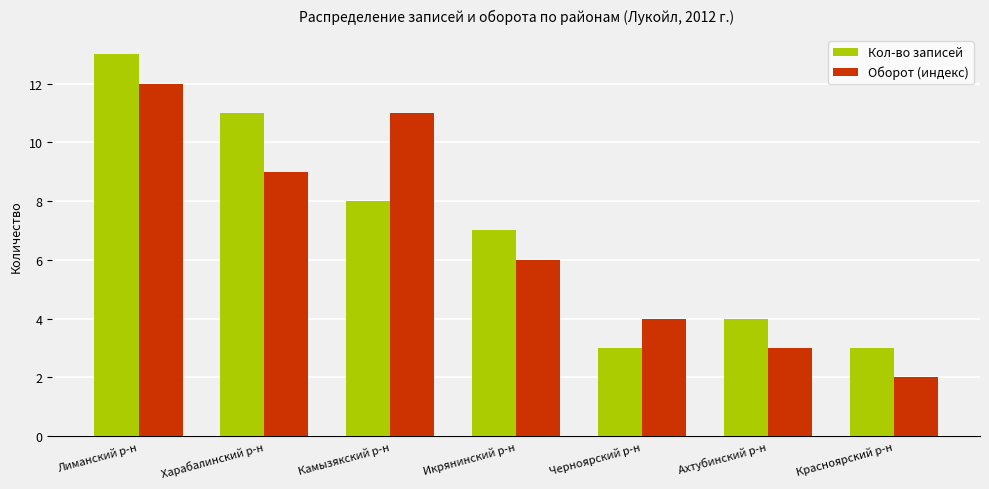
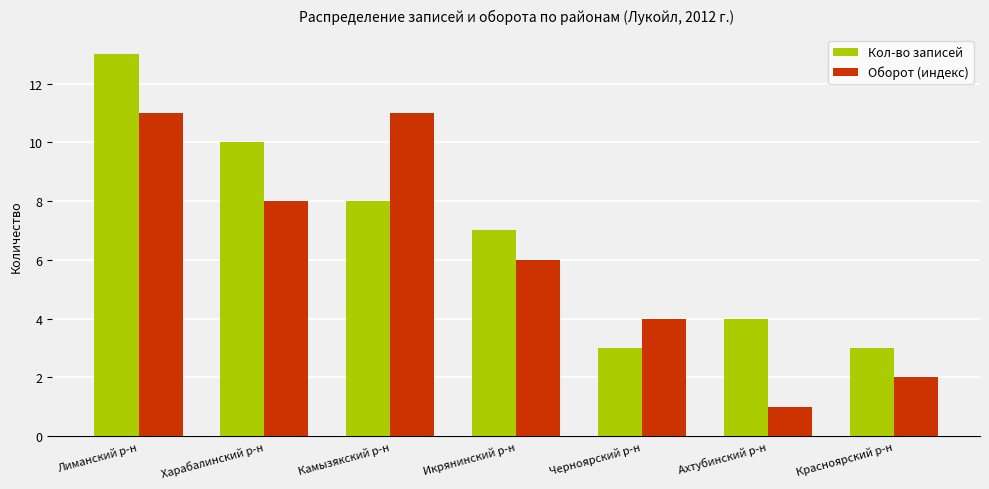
  {
    "Кол-во записей": {
      "Лиманский р-н": 13,
-     "Харабалинский р-н": 11,
+     "Харабалинский р-н": 10,
      "Камызякский р-н": 8,
      "Икрянинский р-н": 7,
      "Черноярский р-н": 3,
      "Ахтубинский р-н": 4,
      "Красноярский р-н": 3
    },
    "Оборот (индекс)": {
-     "Лиманский р-н": 12,
-     "Харабалинский р-н": 9,
+     "Лиманский р-н": 11,
+     "Харабалинский р-н": 8,
      "Камызякский р-н": 11,
      "Икрянинский р-н": 6,
      "Черноярский р-н": 4,
-     "Ахтубинский р-н": 3,
+     "Ахтубинский р-н": 1,
      "Красноярский р-н": 2
    }
  }
